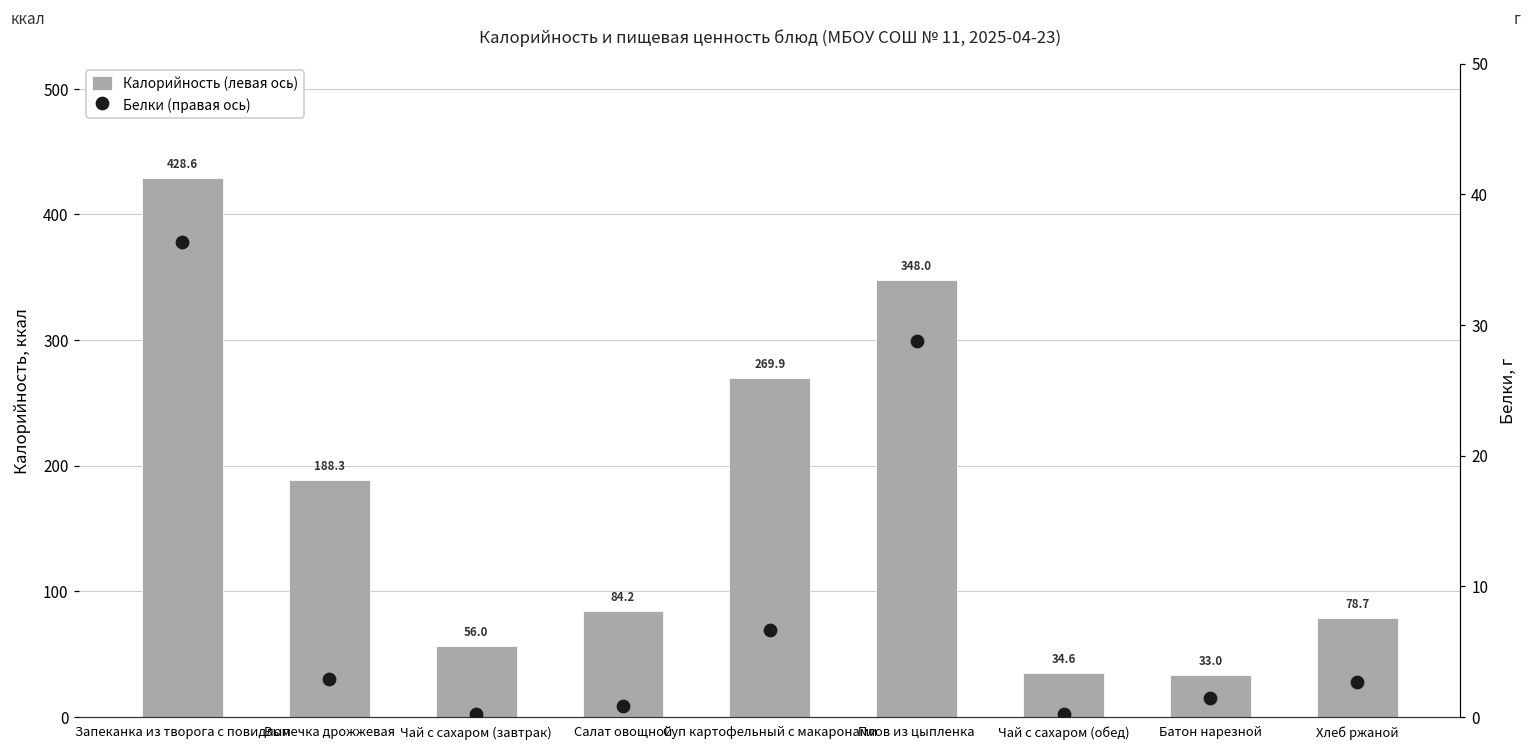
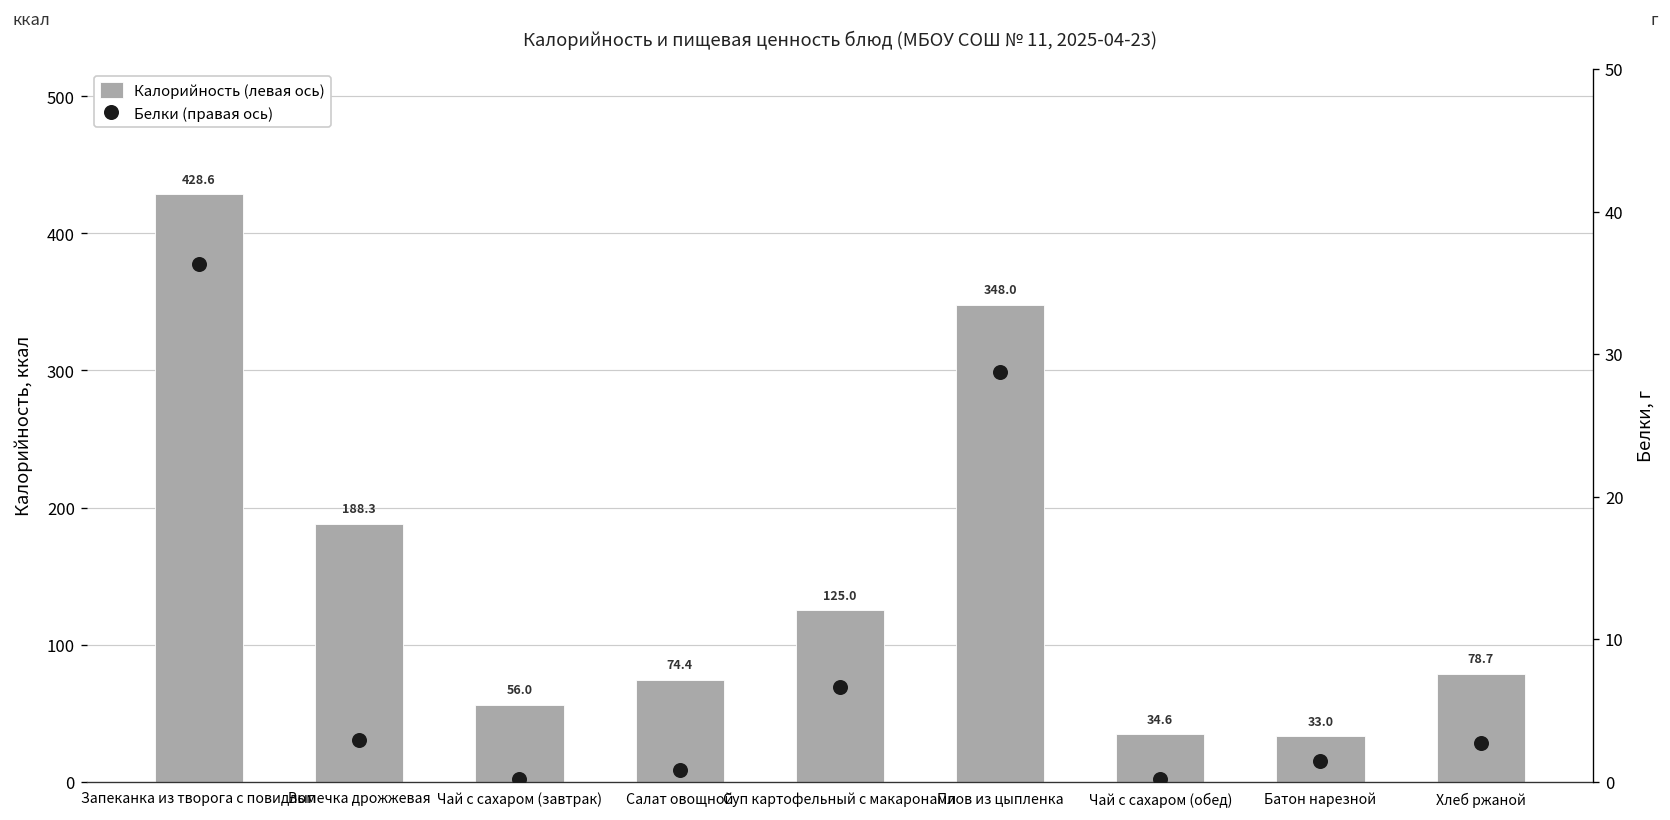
  {
    "Калорийность (левая ось)": {
      "Запеканка из творога с повидлом": 428.6,
      "Чай с сахаром (завтрак)": 56.0,
-     "Салат овощной": 84.2,
-     "Суп картофельный с макаронами": 269.9,
+     "Салат овощной": 74.4,
+     "Суп картофельный с макаронами": 125.0,
      "Чай с сахаром (обед)": 34.6,
      "Батон нарезной": 33.0,
      "Хлеб ржаной": 78.7
    }
  }
